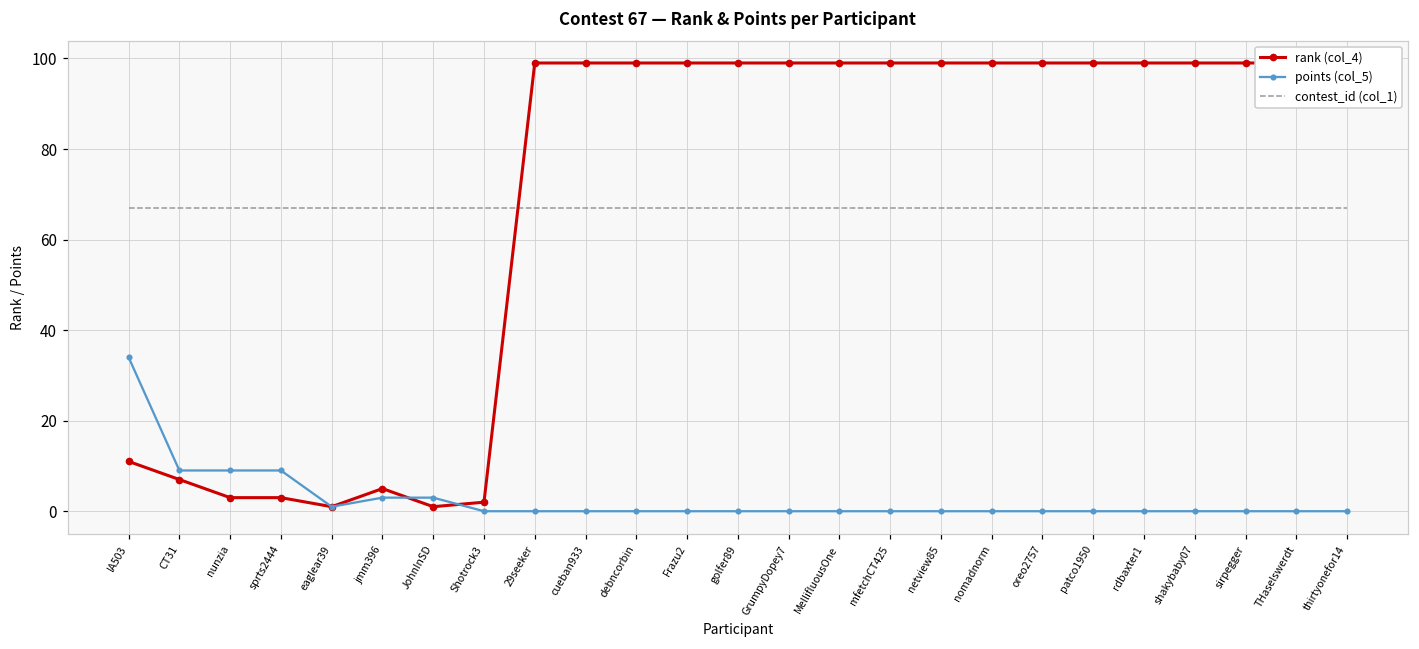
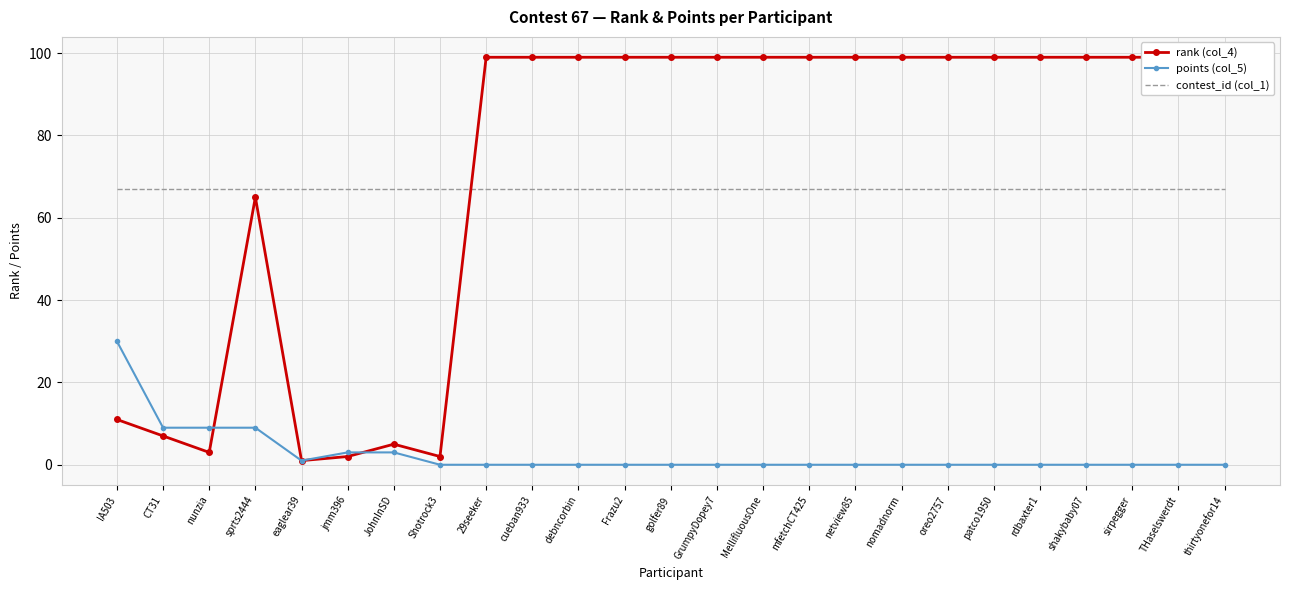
  {
    "rank (col_4)": {
      "IA503": 11,
      "CT31": 7,
      "nunzia": 3,
-     "sprts2444": 3,
-     "jmm396": 5,
-     "JohnInSD": 1,
+     "sprts2444": 65,
+     "jmm396": 2,
+     "JohnInSD": 5,
      "Shotrock3": 2,
      "29seeker": 99,
      "cueban933": 99,
      "debncorbin": 99,
      "Frazu2": 99,
      "golfer89": 99,
      "GrumpyDopey7": 99,
      "MellifluousOne": 99,
      "mfetchCT425": 99,
      "netview85": 99,
      "nomadnorm": 99,
      "oreo2757": 99,
      "patco1950": 99,
      "rdbaxter1": 99,
      "shakybaby07": 99,
      "sirpegger": 99
    },
    "points (col_5)": {
-     "IA503": 34,
+     "IA503": 30,
      "CT31": 9,
      "nunzia": 9,
      "sprts2444": 9,
      "jmm396": 3,
      "JohnInSD": 3,
      "Shotrock3": 0,
      "29seeker": 0,
      "cueban933": 0,
      "debncorbin": 0,
      "Frazu2": 0,
      "golfer89": 0,
      "GrumpyDopey7": 0,
      "MellifluousOne": 0,
      "mfetchCT425": 0,
      "netview85": 0,
      "nomadnorm": 0,
      "oreo2757": 0,
      "patco1950": 0,
      "rdbaxter1": 0,
      "shakybaby07": 0,
      "sirpegger": 0,
      "THaselswerdt": 0,
      "thirtyonefor14": 0
    },
    "contest_id (col_1)": {
      "IA503": 67,
      "CT31": 67,
      "nunzia": 67,
      "sprts2444": 67,
      "eaglear39": 67,
      "jmm396": 67,
      "JohnInSD": 67,
      "Shotrock3": 67,
      "29seeker": 67,
      "cueban933": 67,
      "debncorbin": 67,
      "Frazu2": 67,
      "golfer89": 67,
      "GrumpyDopey7": 67,
      "MellifluousOne": 67,
      "mfetchCT425": 67,
      "netview85": 67,
      "nomadnorm": 67,
      "oreo2757": 67,
      "patco1950": 67,
      "rdbaxter1": 67,
      "shakybaby07": 67,
      "sirpegger": 67,
      "THaselswerdt": 67,
      "thirtyonefor14": 67
    }
  }
